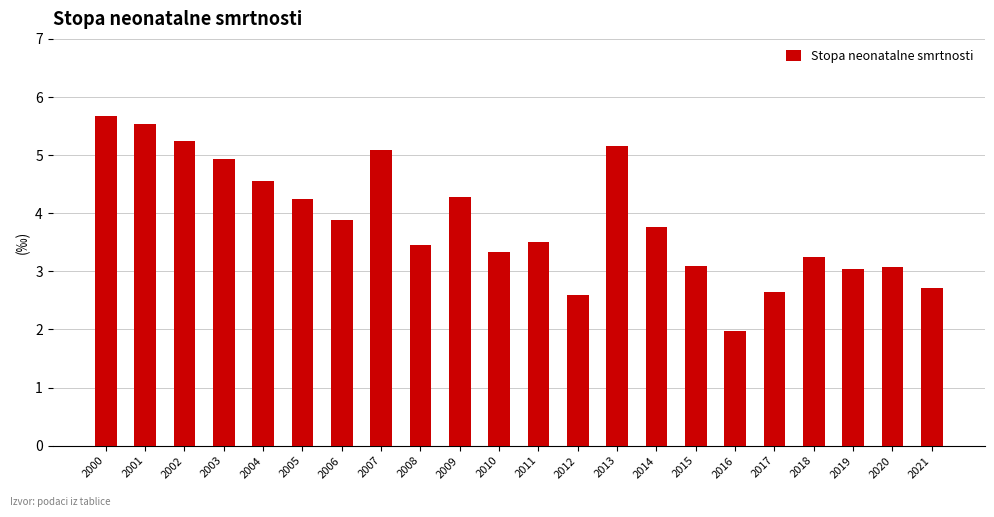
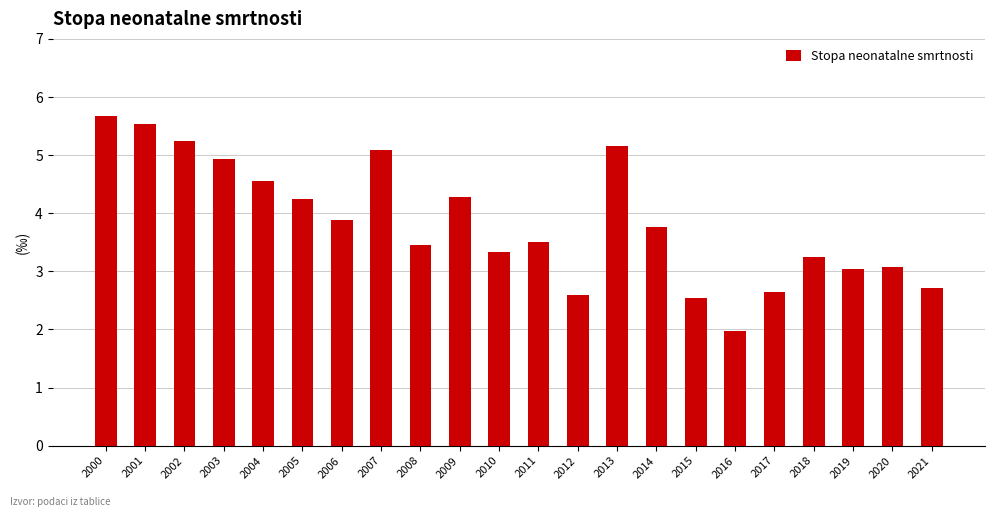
  {
    "2000": 5.7,
    "2001": 5.5,
    "2002": 5.3,
    "2003": 4.9,
    "2004": 4.6,
    "2005": 4.2,
    "2006": 3.9,
    "2007": 5.1,
    "2008": 3.5,
    "2009": 4.3,
    "2010": 3.3,
    "2011": 3.5,
    "2012": 2.6,
    "2013": 5.2,
    "2014": 3.8,
-   "2015": 3.1,
+   "2015": 2.5,
    "2016": 2.0,
    "2017": 2.7,
    "2018": 3.3,
    "2019": 3.0,
    "2020": 3.1,
    "2021": 2.7
  }
